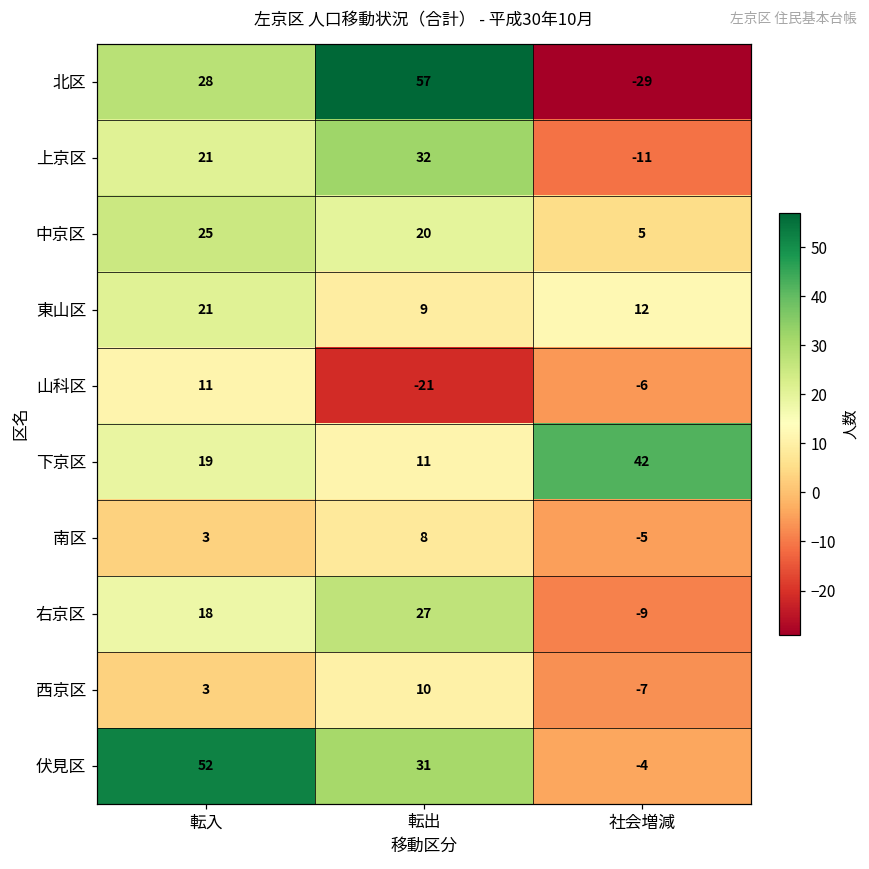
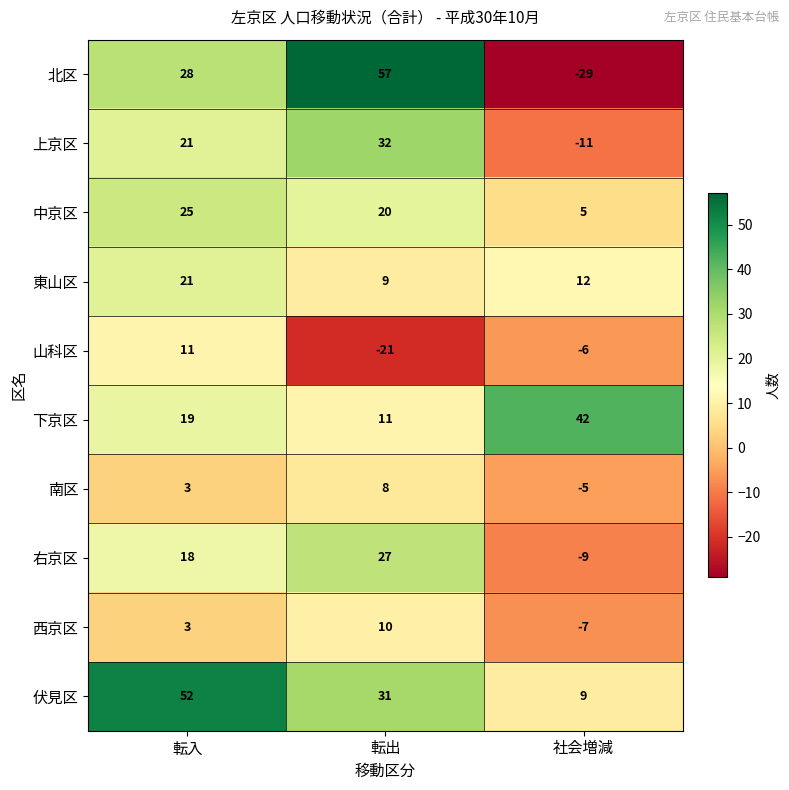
  {
    "北区": {
      "転入": 28,
      "転出": 57,
      "社会増減": -29
    },
    "上京区": {
      "転入": 21,
      "転出": 32,
      "社会増減": -11
    },
    "中京区": {
      "転入": 25,
      "転出": 20,
      "社会増減": 5
    },
    "東山区": {
      "転入": 21,
      "転出": 9,
      "社会増減": 12
    },
    "山科区": {
      "転入": 11,
      "転出": -21,
      "社会増減": -6
    },
    "下京区": {
      "転入": 19,
      "転出": 11,
      "社会増減": 42
    },
    "南区": {
      "転入": 3,
      "転出": 8,
      "社会増減": -5
    },
    "右京区": {
      "転入": 18,
      "転出": 27,
      "社会増減": -9
    },
    "西京区": {
      "転入": 3,
      "転出": 10,
      "社会増減": -7
    },
    "伏見区": {
      "転入": 52,
      "転出": 31,
-     "社会増減": -4
+     "社会増減": 9
    }
  }
